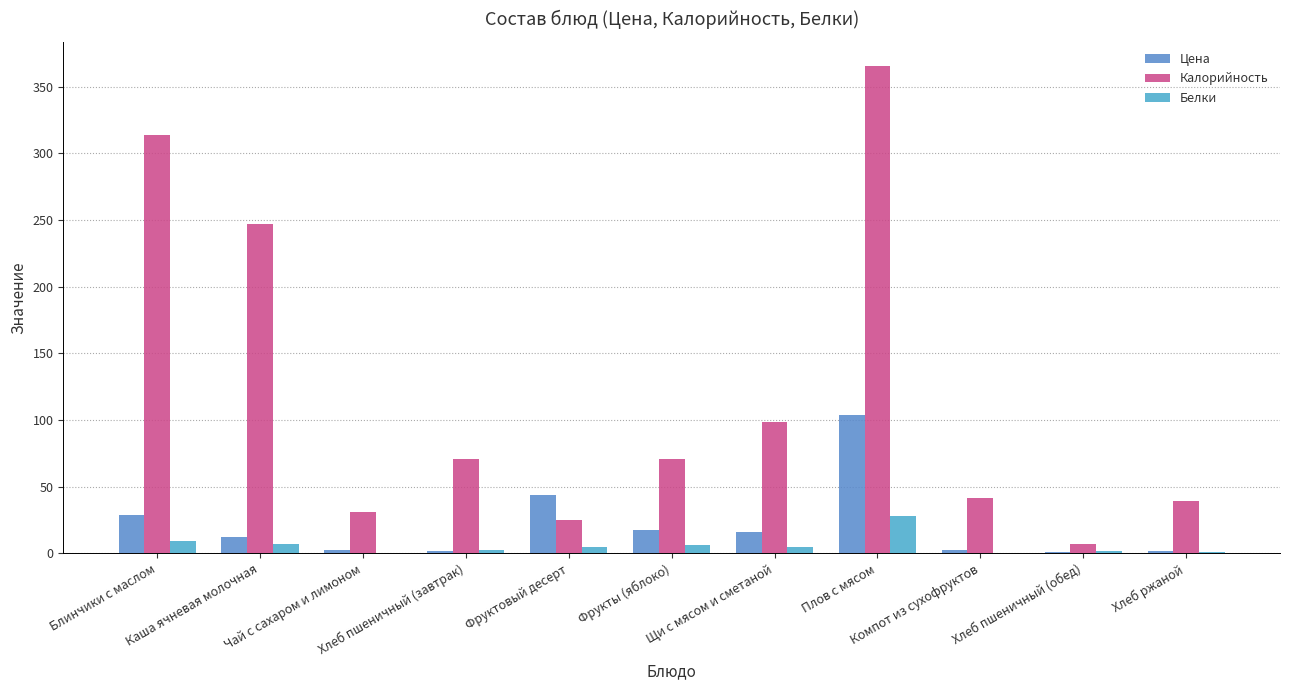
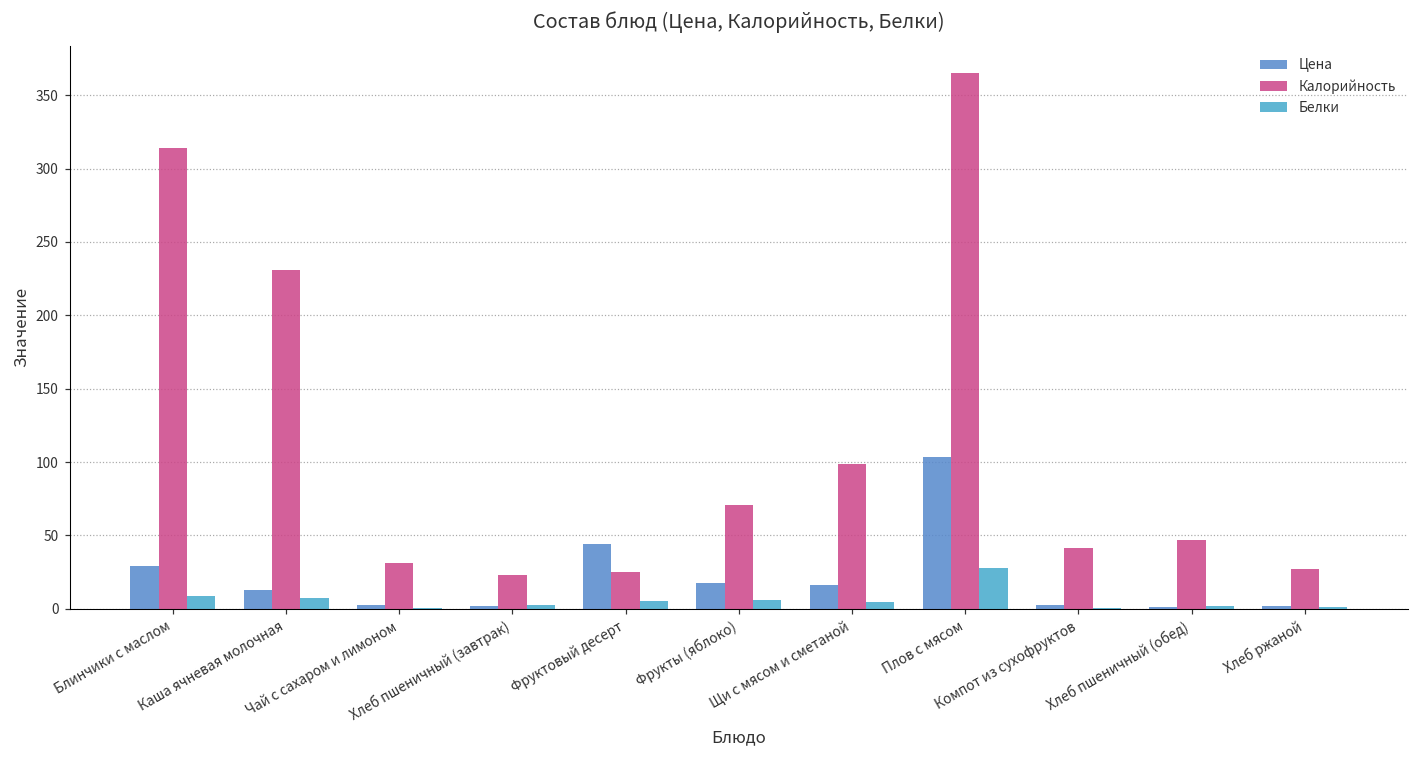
  {
    "Калорийность": {
      "Блинчики с маслом": 314,
-     "Каша ячневая молочная": 247,
+     "Каша ячневая молочная": 231,
      "Чай с сахаром и лимоном": 31,
-     "Хлеб пшеничный (завтрак)": 71,
+     "Хлеб пшеничный (завтрак)": 23,
      "Фруктовый десерт": 25,
      "Фрукты (яблоко)": 71,
      "Щи с мясом и сметаной": 98,
      "Плов с мясом": 365,
      "Компот из сухофруктов": 42,
-     "Хлеб пшеничный (обед)": 7,
-     "Хлеб ржаной": 40
+     "Хлеб пшеничный (обед)": 47,
+     "Хлеб ржаной": 27
    }
  }
